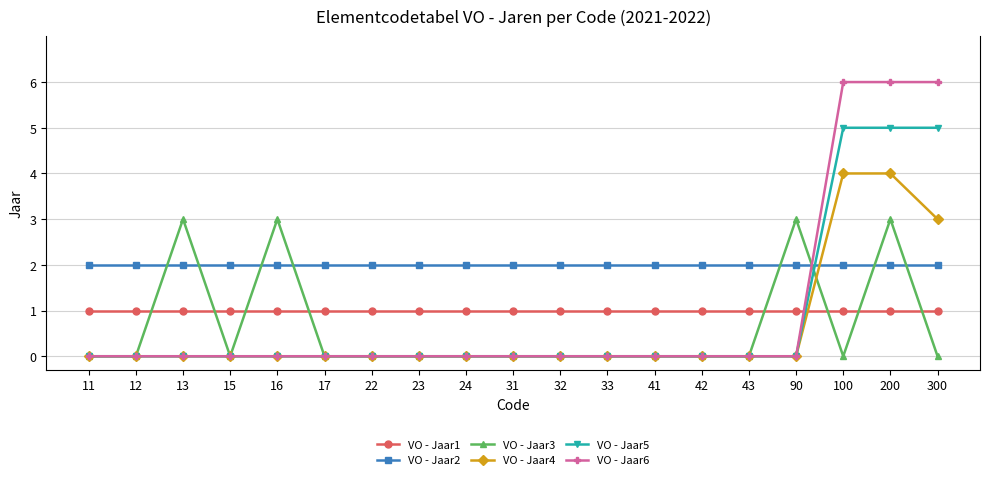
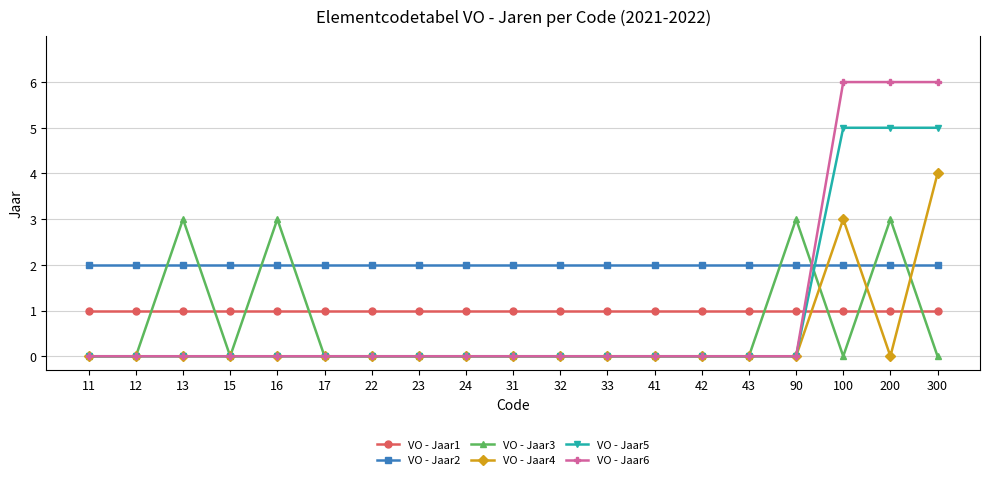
  {
    "VO - Jaar1": {
      "11": 1,
      "12": 1,
      "13": 1,
      "15": 1,
      "16": 1,
      "17": 1,
      "22": 1,
      "23": 1,
      "24": 1,
      "31": 1,
      "32": 1,
      "33": 1,
      "41": 1,
      "42": 1,
      "43": 1,
      "90": 1,
      "100": 1,
      "200": 1,
      "300": 1
    },
    "VO - Jaar2": {
      "11": 2,
      "12": 2,
      "13": 2,
      "15": 2,
      "16": 2,
      "17": 2,
      "22": 2,
      "23": 2,
      "24": 2,
      "31": 2,
      "32": 2,
      "33": 2,
      "41": 2,
      "42": 2,
      "43": 2,
      "90": 2,
      "100": 2,
      "200": 2,
      "300": 2
    },
    "VO - Jaar3": {
      "13": 3,
      "16": 3,
      "90": 3,
      "100": 0,
      "200": 3,
      "300": 0
    },
    "VO - Jaar4": {
-     "100": 4,
-     "200": 4,
-     "300": 3
+     "100": 3,
+     "200": 0,
+     "300": 4
    },
    "VO - Jaar5": {
      "100": 5,
      "200": 5,
      "300": 5
    },
    "VO - Jaar6": {
      "100": 6,
      "200": 6,
      "300": 6
    }
  }
